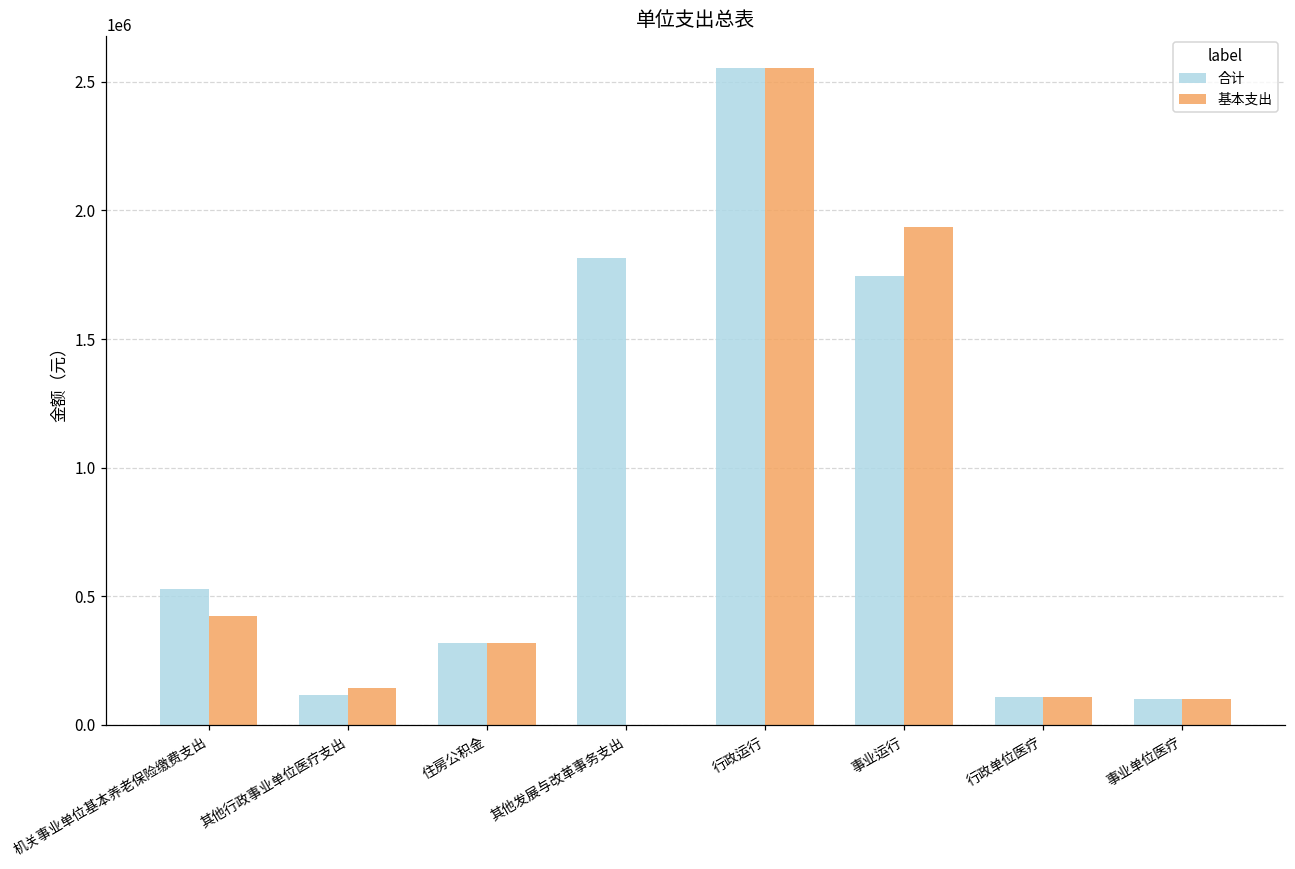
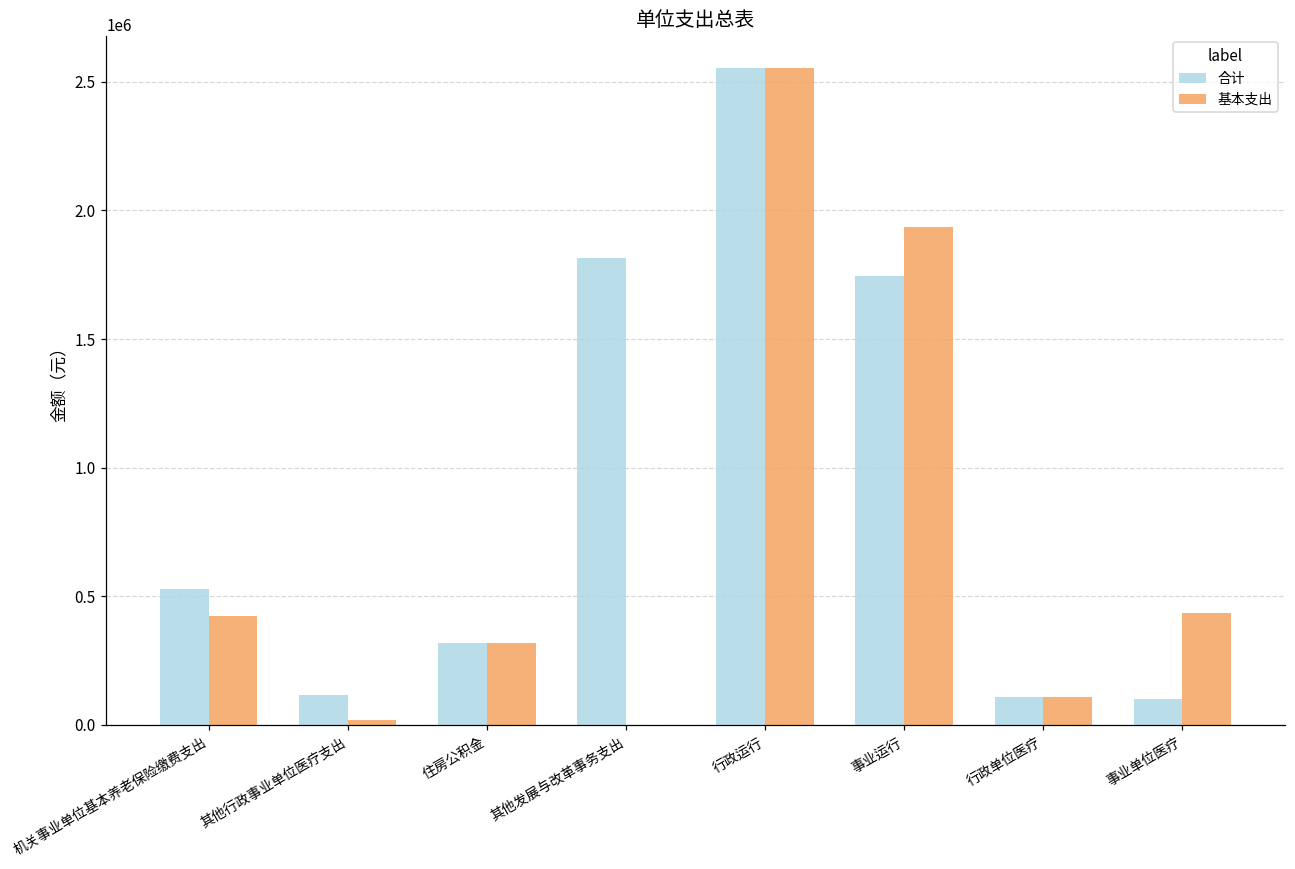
  {
    "合计": {
      "机关事业单位基本养老保险缴费支出": 530000,
      "其他行政事业单位医疗支出": 120000,
      "住房公积金": 320000,
      "其他发展与改革事务支出": 1810000,
      "行政运行": 2550000,
      "事业运行": 1750000,
      "行政单位医疗": 110000,
      "事业单位医疗": 100000
    },
    "基本支出": {
      "机关事业单位基本养老保险缴费支出": 420000,
-     "其他行政事业单位医疗支出": 140000,
+     "其他行政事业单位医疗支出": 20000,
      "住房公积金": 320000,
      "其他发展与改革事务支出": 0,
      "行政运行": 2550000,
      "事业运行": 1930000,
      "行政单位医疗": 110000,
-     "事业单位医疗": 100000
+     "事业单位医疗": 440000
    }
  }
